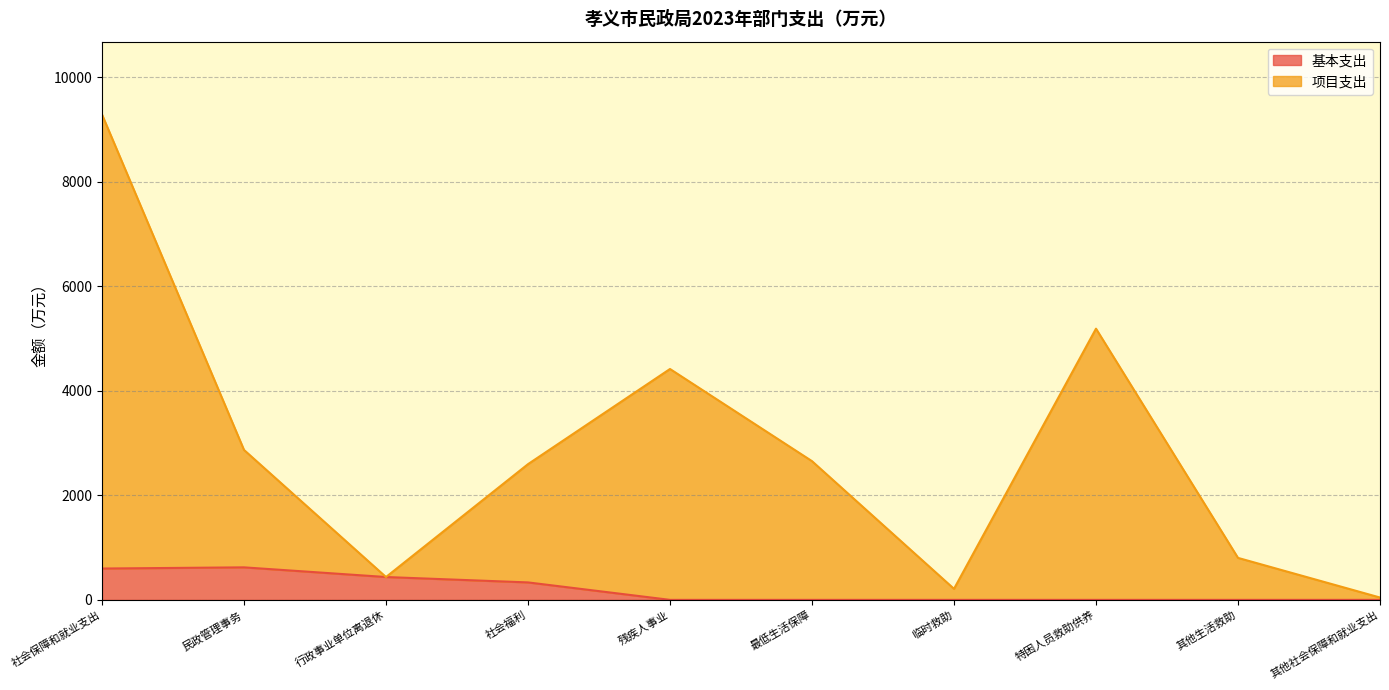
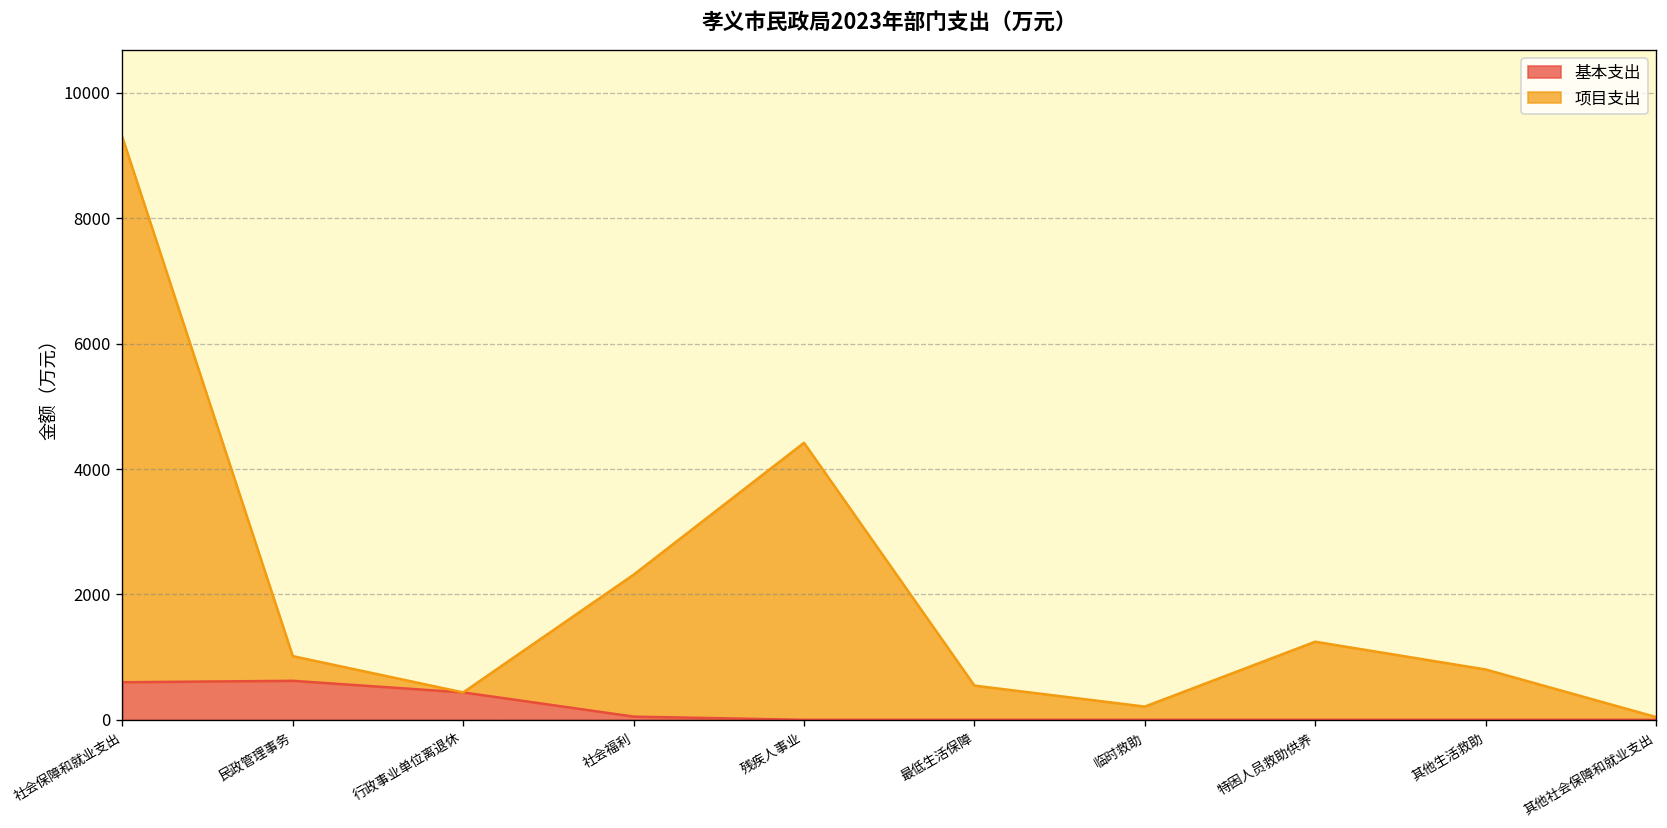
  {
    "基本支出": {
      "社会保障和就业支出": 600,
      "民政管理事务": 600,
-     "社会福利": 300,
+     "社会福利": 100,
      "残疾人事业": 0,
      "最低生活保障": 0,
      "临时救助": 0,
      "特困人员救助供养": 0,
      "其他生活救助": 0
    },
    "项目支出": {
      "社会保障和就业支出": 8700,
-     "民政管理事务": 2200,
+     "民政管理事务": 400,
      "社会福利": 2300,
      "残疾人事业": 4400,
-     "最低生活保障": 2700,
+     "最低生活保障": 500,
      "临时救助": 200,
-     "特困人员救助供养": 5200,
+     "特困人员救助供养": 1200,
      "其他生活救助": 800
    }
  }
